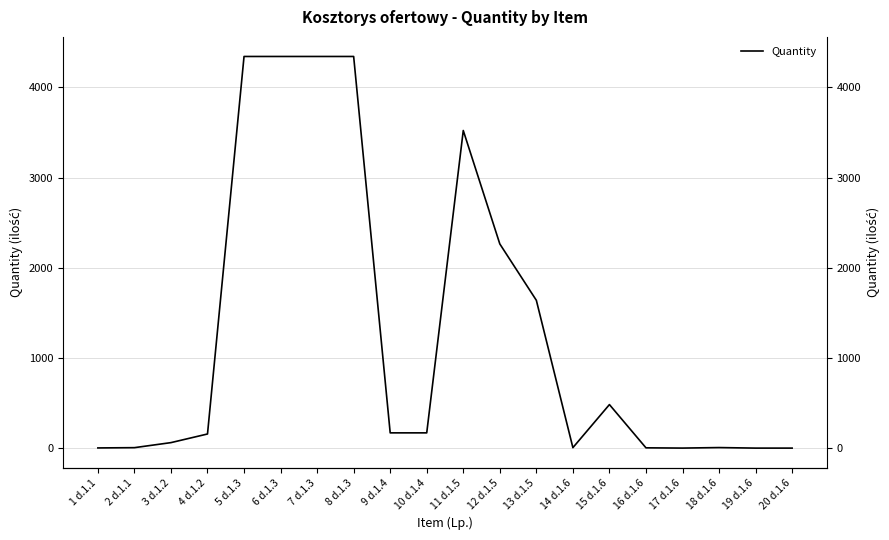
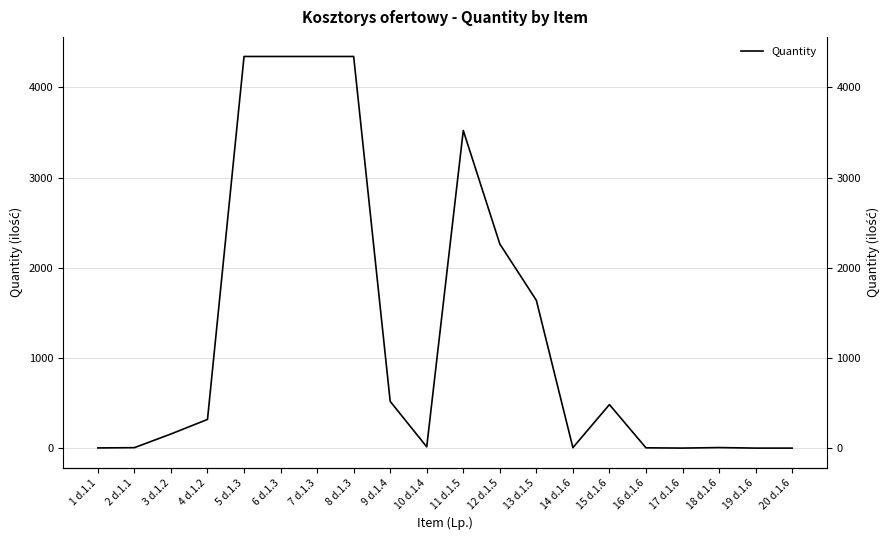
  {
    "1 d.1.1": 0,
    "2 d.1.1": 0,
-   "3 d.1.2": 100,
-   "4 d.1.2": 200,
+   "3 d.1.2": 200,
+   "4 d.1.2": 300,
    "5 d.1.3": 4300,
    "6 d.1.3": 4300,
    "7 d.1.3": 4300,
    "8 d.1.3": 4300,
-   "9 d.1.4": 200,
-   "10 d.1.4": 200,
+   "9 d.1.4": 500,
+   "10 d.1.4": 0,
    "11 d.1.5": 3500,
    "12 d.1.5": 2300,
    "13 d.1.5": 1600,
    "14 d.1.6": 0,
    "15 d.1.6": 500,
    "16 d.1.6": 0,
    "17 d.1.6": 0,
    "18 d.1.6": 0,
    "19 d.1.6": 0,
    "20 d.1.6": 0
  }
